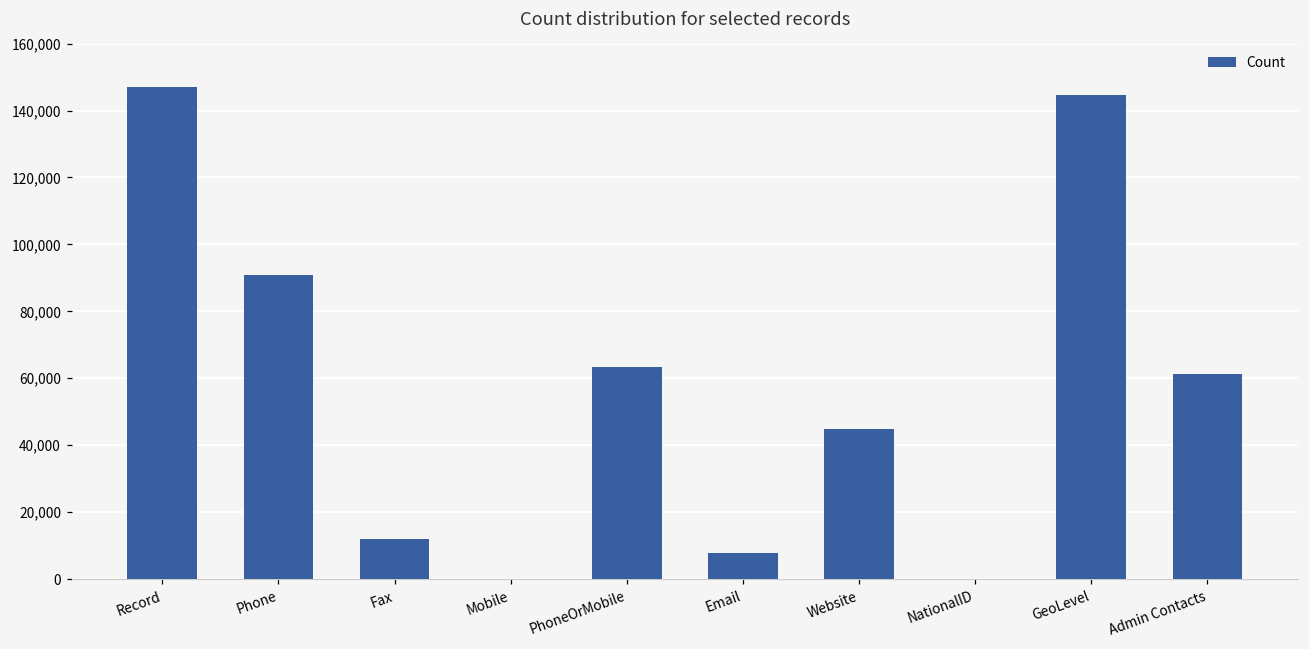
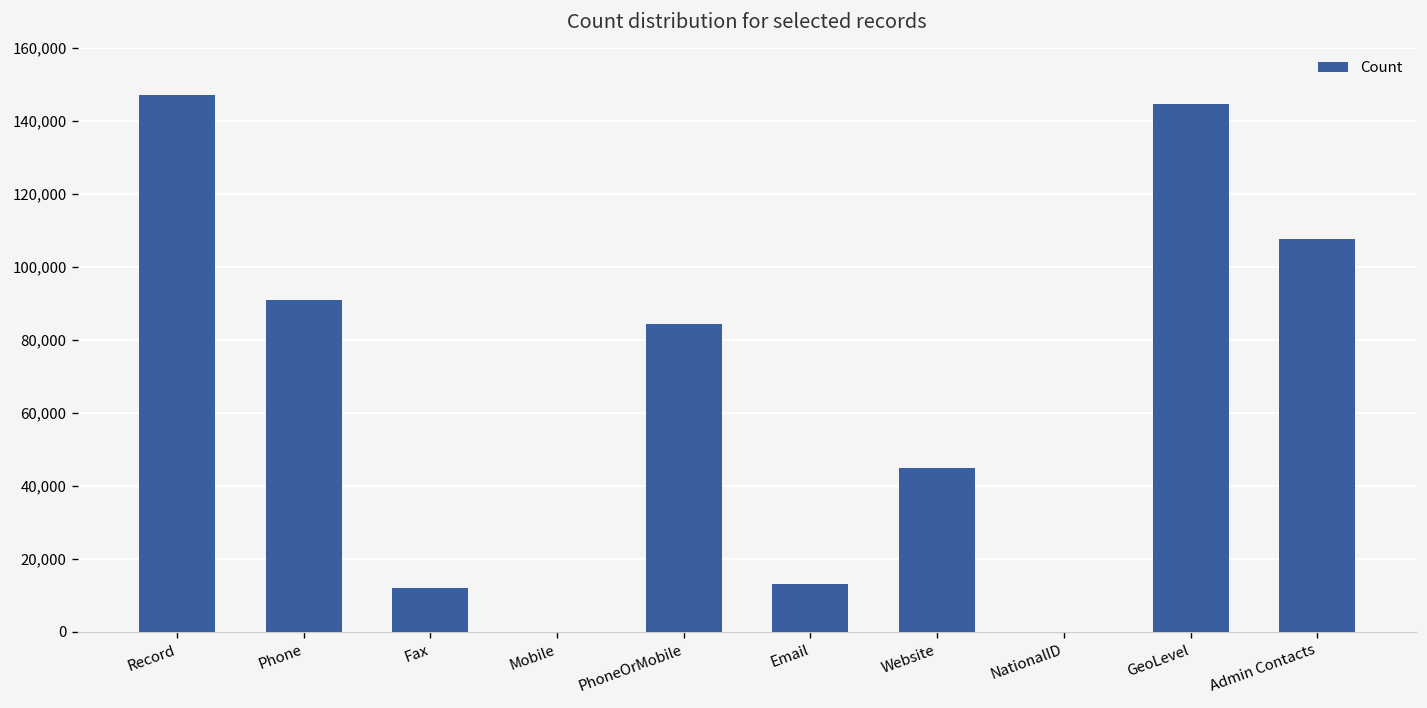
  {
    "Record": "147,000",
    "Phone": "91,000",
    "Fax": "12,000",
    "Mobile": "0",
-   "PhoneOrMobile": "63,000",
-   "Email": "8,000",
+   "PhoneOrMobile": "84,000",
+   "Email": "13,000",
    "Website": "45,000",
    "NationalID": "0",
    "GeoLevel": "145,000",
-   "Admin Contacts": "61,000"
+   "Admin Contacts": "107,000"
  }
